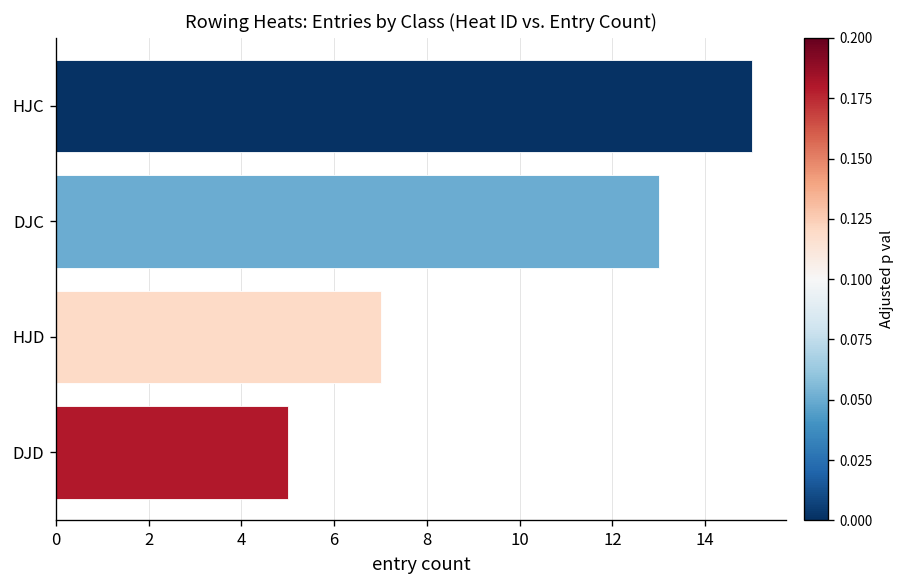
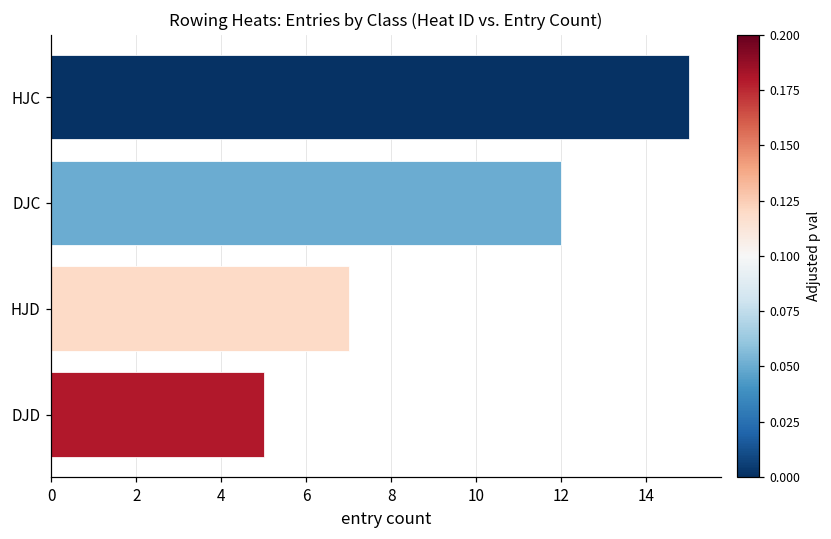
  {
    "HJC": 15,
-   "DJC": 13,
+   "DJC": 12,
    "HJD": 7,
    "DJD": 5
  }
